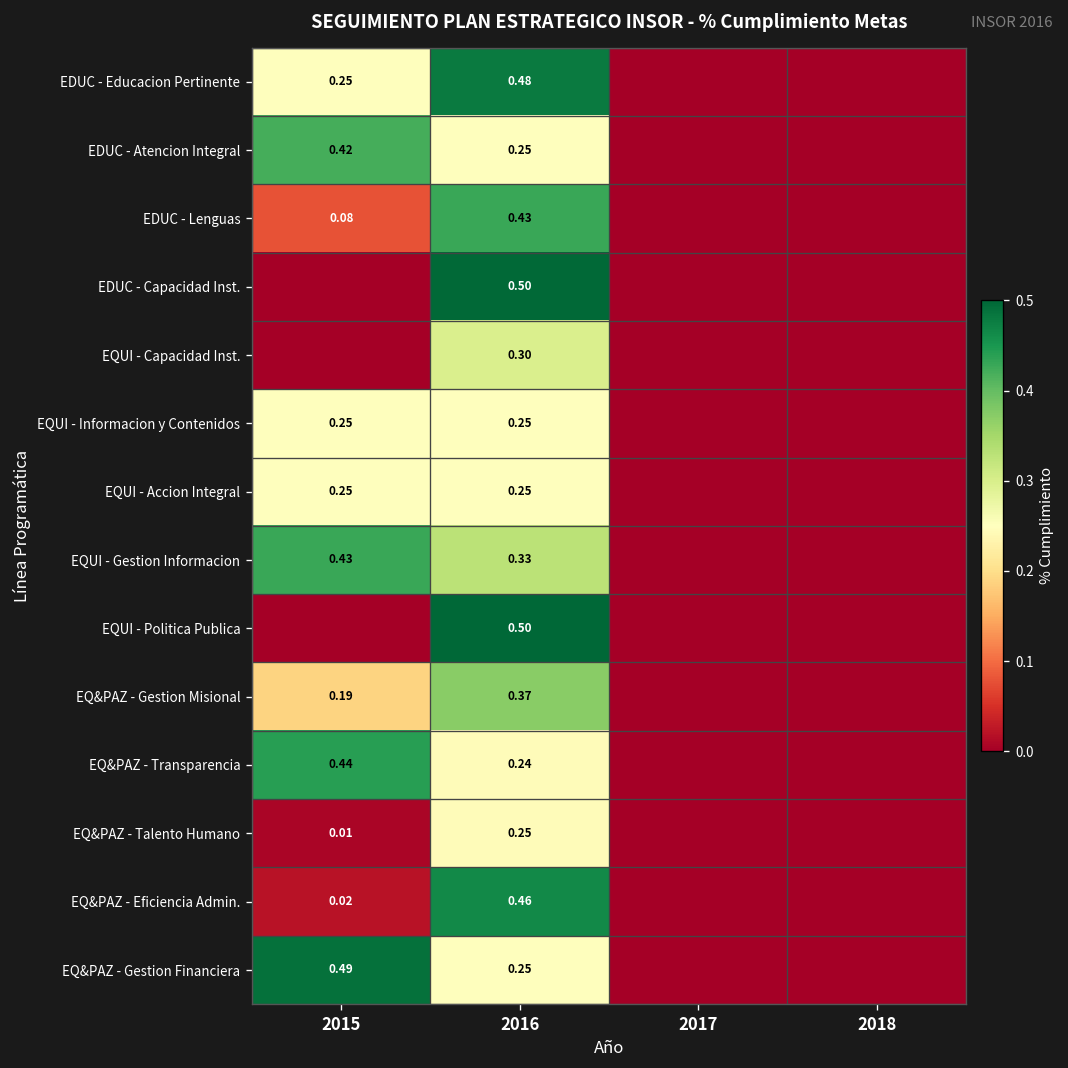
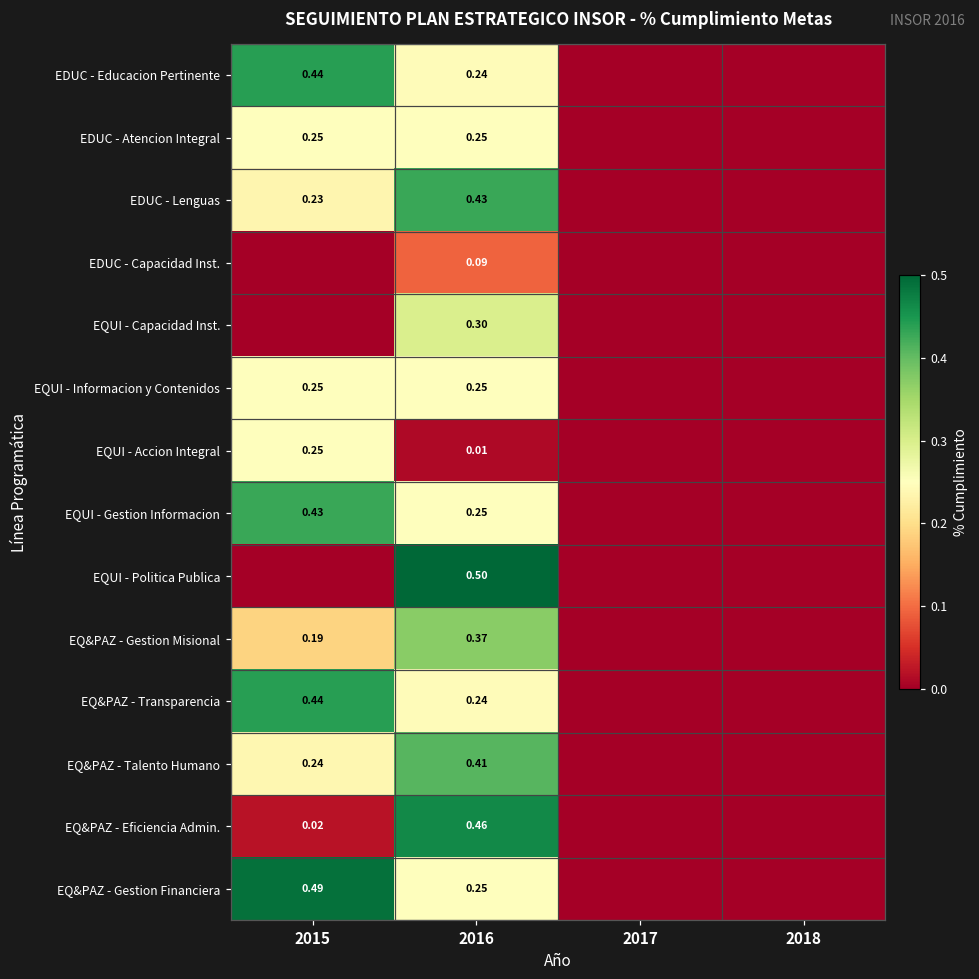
  {
    "EDUC - Educacion Pertinente": {
-     "2015": 0.25,
-     "2016": 0.48
+     "2015": 0.44,
+     "2016": 0.24
    },
    "EDUC - Atencion Integral": {
-     "2015": 0.42,
+     "2015": 0.25,
      "2016": 0.25
    },
    "EDUC - Lenguas": {
-     "2015": 0.08,
+     "2015": 0.23,
      "2016": 0.43
    },
    "EDUC - Capacidad Inst.": {
-     "2016": 0.50
+     "2016": 0.09
    },
    "EQUI - Capacidad Inst.": {
      "2016": 0.30
    },
    "EQUI - Informacion y Contenidos": {
      "2015": 0.25,
      "2016": 0.25
    },
    "EQUI - Accion Integral": {
      "2015": 0.25,
-     "2016": 0.25
+     "2016": 0.01
    },
    "EQUI - Gestion Informacion": {
      "2015": 0.43,
-     "2016": 0.33
+     "2016": 0.25
    },
    "EQUI - Politica Publica": {
      "2016": 0.50
    },
    "EQ&PAZ - Gestion Misional": {
      "2015": 0.19,
      "2016": 0.37
    },
    "EQ&PAZ - Transparencia": {
      "2015": 0.44,
      "2016": 0.24
    },
    "EQ&PAZ - Talento Humano": {
-     "2015": 0.01,
-     "2016": 0.25
+     "2015": 0.24,
+     "2016": 0.41
    },
    "EQ&PAZ - Eficiencia Admin.": {
      "2015": 0.02,
      "2016": 0.46
    },
    "EQ&PAZ - Gestion Financiera": {
      "2015": 0.49,
      "2016": 0.25
    }
  }
